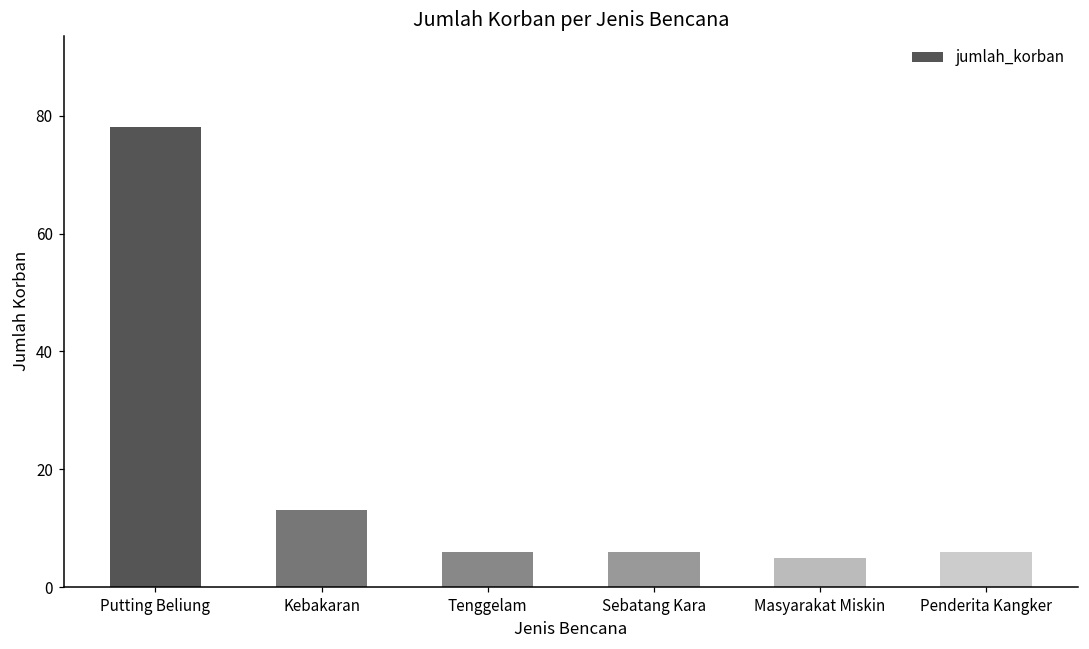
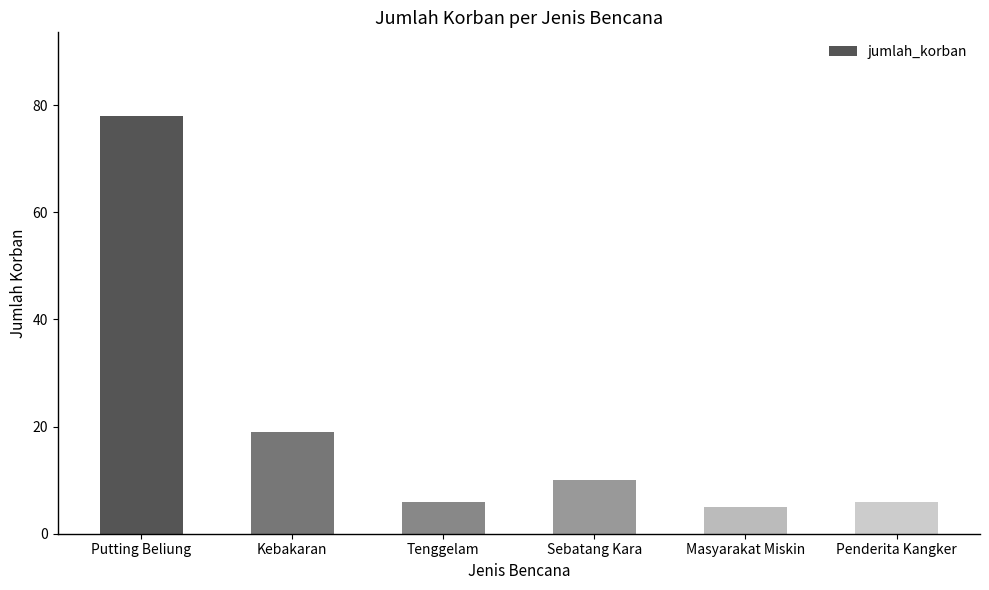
  {
    "Putting Beliung": 78,
-   "Kebakaran": 13,
+   "Kebakaran": 19,
    "Tenggelam": 6,
-   "Sebatang Kara": 6,
+   "Sebatang Kara": 10,
    "Masyarakat Miskin": 5,
    "Penderita Kangker": 6
  }
